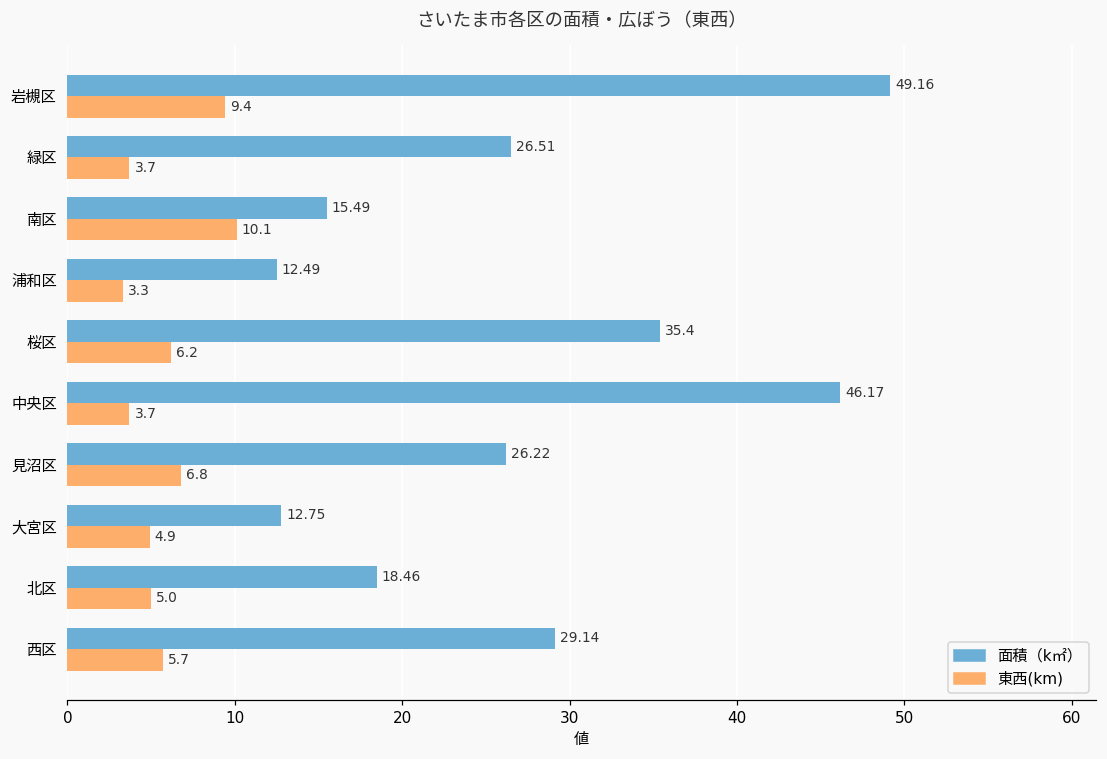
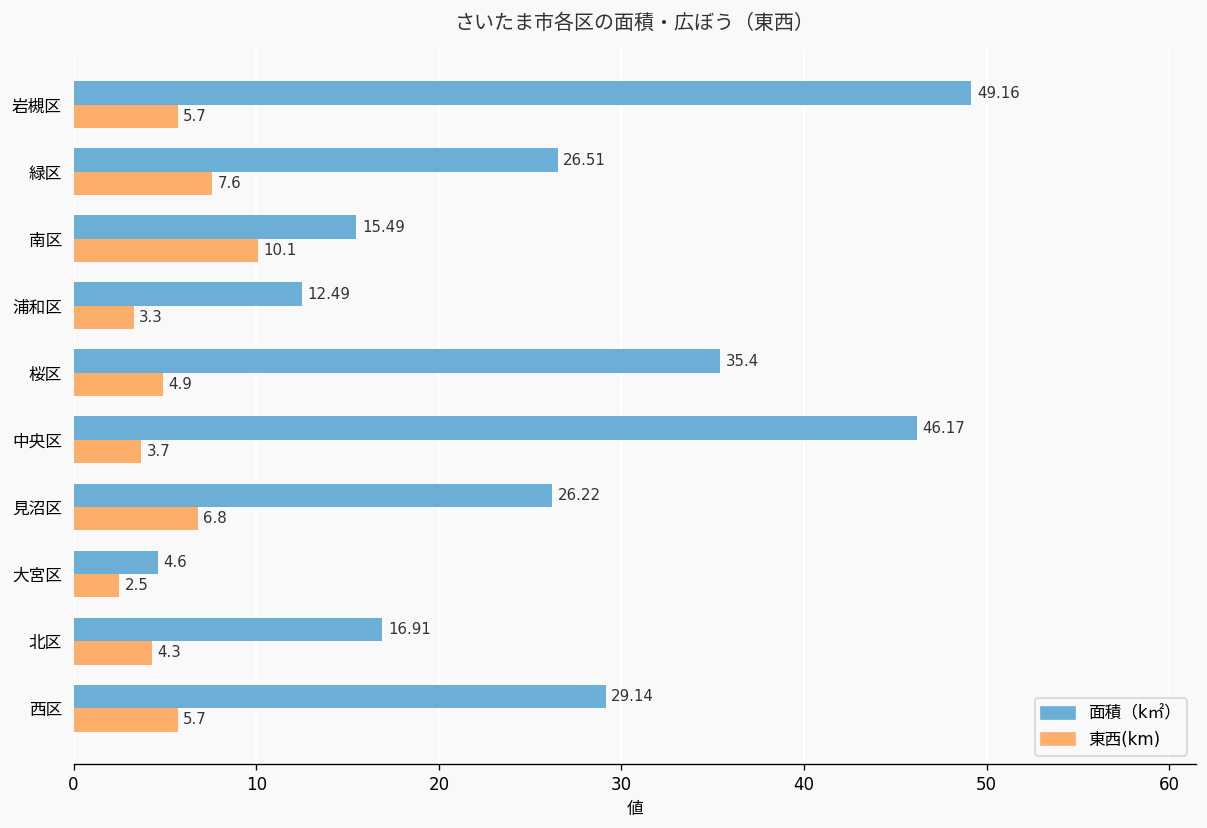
  {
    "面積（k㎡）": {
      "岩槻区": 49.16,
      "緑区": 26.51,
      "南区": 15.49,
      "浦和区": 12.49,
      "桜区": 35.4,
      "中央区": 46.17,
      "見沼区": 26.22,
-     "大宮区": 12.75,
-     "北区": 18.46,
+     "大宮区": 4.6,
+     "北区": 16.91,
      "西区": 29.14
    },
    "東西(km)": {
-     "岩槻区": 9.4,
-     "緑区": 3.7,
+     "岩槻区": 5.7,
+     "緑区": 7.6,
      "南区": 10.1,
      "浦和区": 3.3,
-     "桜区": 6.2,
+     "桜区": 4.9,
      "中央区": 3.7,
      "見沼区": 6.8,
-     "大宮区": 4.9,
-     "北区": 5.0,
+     "大宮区": 2.5,
+     "北区": 4.3,
      "西区": 5.7
    }
  }
